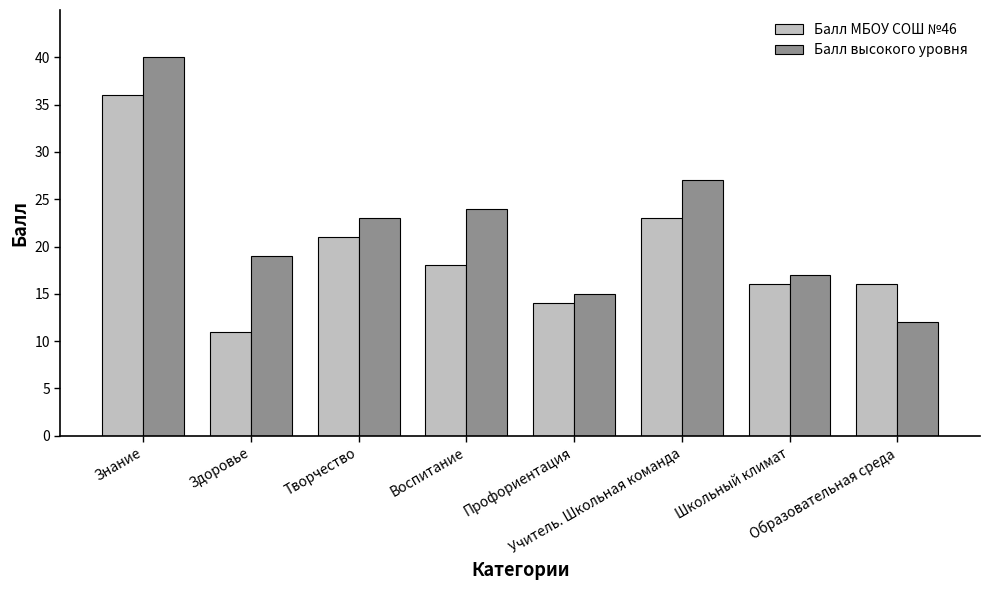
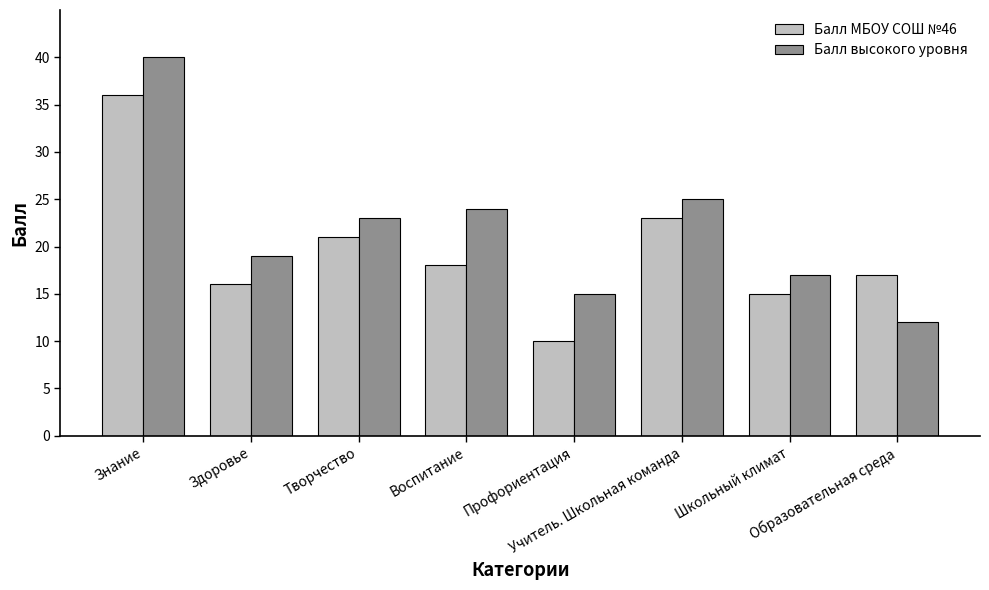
  {
    "Балл МБОУ СОШ №46": {
      "Знание": 36,
-     "Здоровье": 11,
+     "Здоровье": 16,
      "Творчество": 21,
      "Воспитание": 18,
-     "Профориентация": 14,
+     "Профориентация": 10,
      "Учитель. Школьная команда": 23,
-     "Школьный климат": 16,
-     "Образовательная среда": 16
+     "Школьный климат": 15,
+     "Образовательная среда": 17
    },
    "Балл высокого уровня": {
      "Знание": 40,
      "Здоровье": 19,
      "Творчество": 23,
      "Воспитание": 24,
      "Профориентация": 15,
-     "Учитель. Школьная команда": 27,
+     "Учитель. Школьная команда": 25,
      "Школьный климат": 17,
      "Образовательная среда": 12
    }
  }
